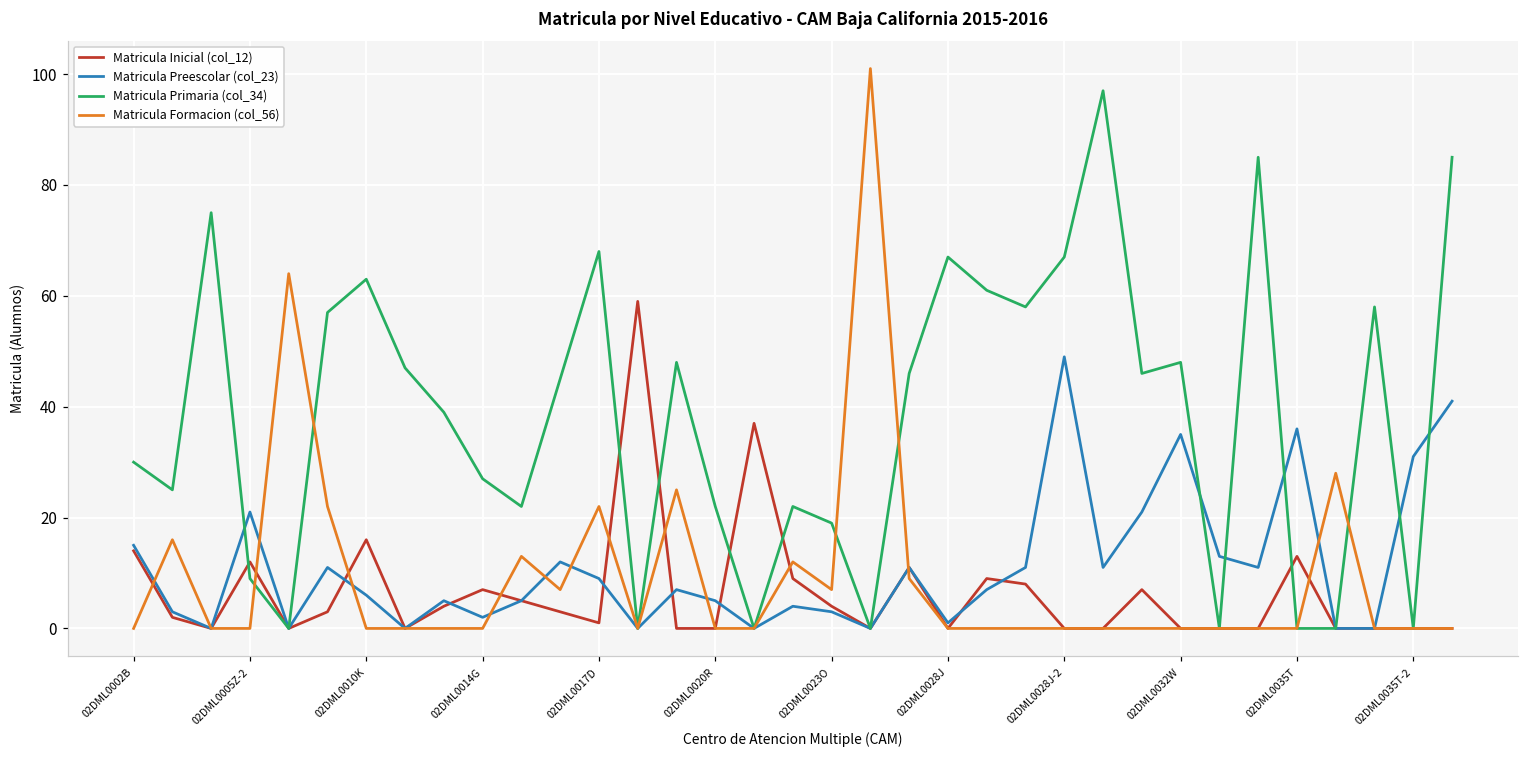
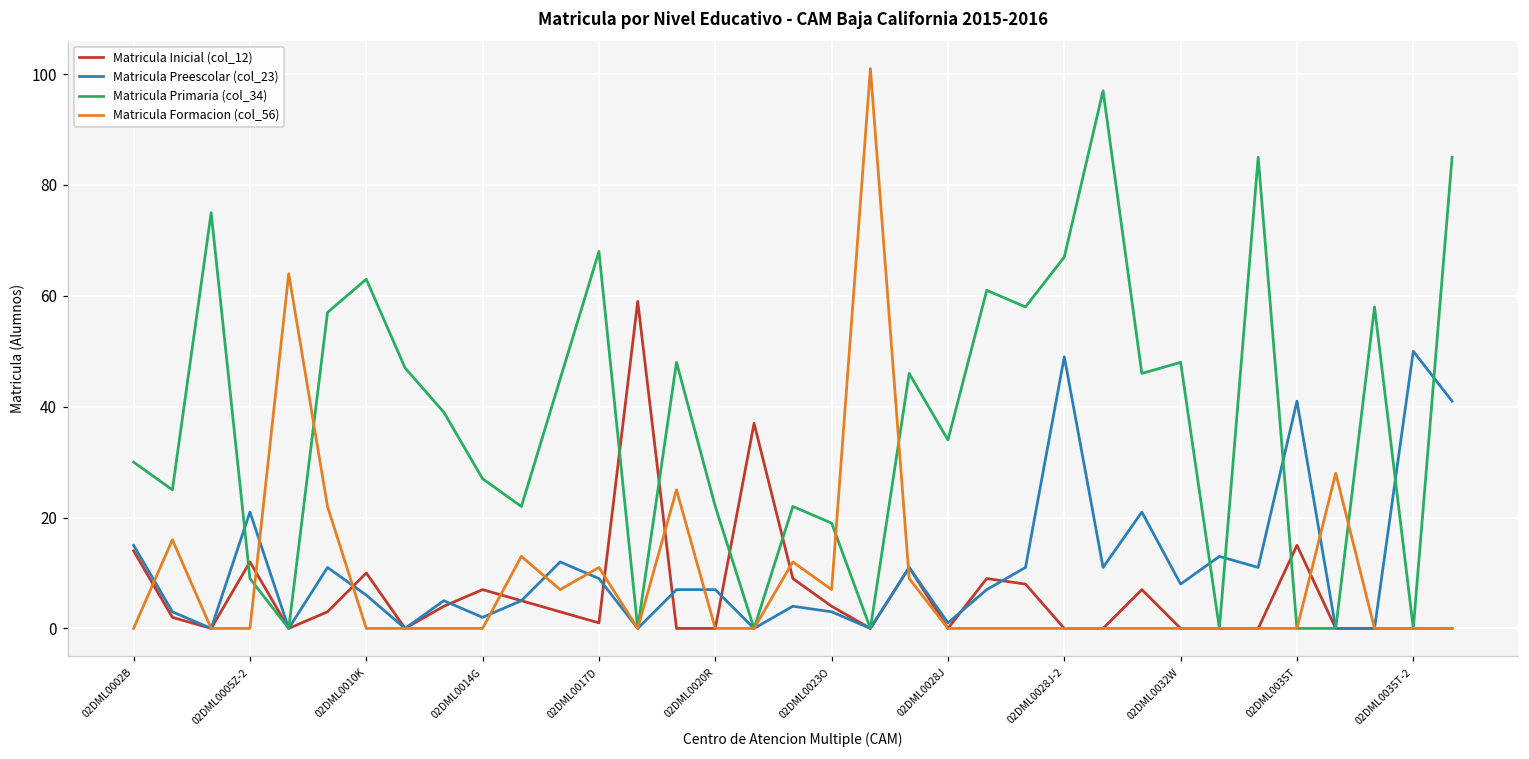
  {
    "Matricula Inicial (col_12)": {
      "02DML0002B": 14,
      "02DML0005Z-2": 12,
-     "02DML0010K": 16,
+     "02DML0010K": 10,
      "02DML0014G": 7,
      "02DML0017D": 1,
      "02DML0023O": 4,
-     "02DML0035T": 13
+     "02DML0035T": 15
    },
    "Matricula Preescolar (col_23)": {
      "02DML0002B": 15,
      "02DML0005Z-2": 21,
      "02DML0010K": 6,
      "02DML0014G": 2,
      "02DML0017D": 9,
-     "02DML0020R": 5,
+     "02DML0020R": 7,
      "02DML0023O": 3,
      "02DML0028J": 1,
      "02DML0028J-2": 49,
-     "02DML0032W": 35,
-     "02DML0035T": 36,
-     "02DML0035T-2": 31
+     "02DML0032W": 8,
+     "02DML0035T": 41,
+     "02DML0035T-2": 50
    },
    "Matricula Primaria (col_34)": {
      "02DML0002B": 30,
      "02DML0005Z-2": 9,
      "02DML0010K": 63,
      "02DML0014G": 27,
      "02DML0017D": 68,
      "02DML0020R": 22,
      "02DML0023O": 19,
-     "02DML0028J": 67,
+     "02DML0028J": 34,
      "02DML0028J-2": 67,
      "02DML0032W": 48
    },
    "Matricula Formacion (col_56)": {
      "02DML0002B": 0,
      "02DML0005Z-2": 0,
      "02DML0010K": 0,
      "02DML0014G": 0,
-     "02DML0017D": 22,
+     "02DML0017D": 11,
      "02DML0023O": 7
    }
  }
